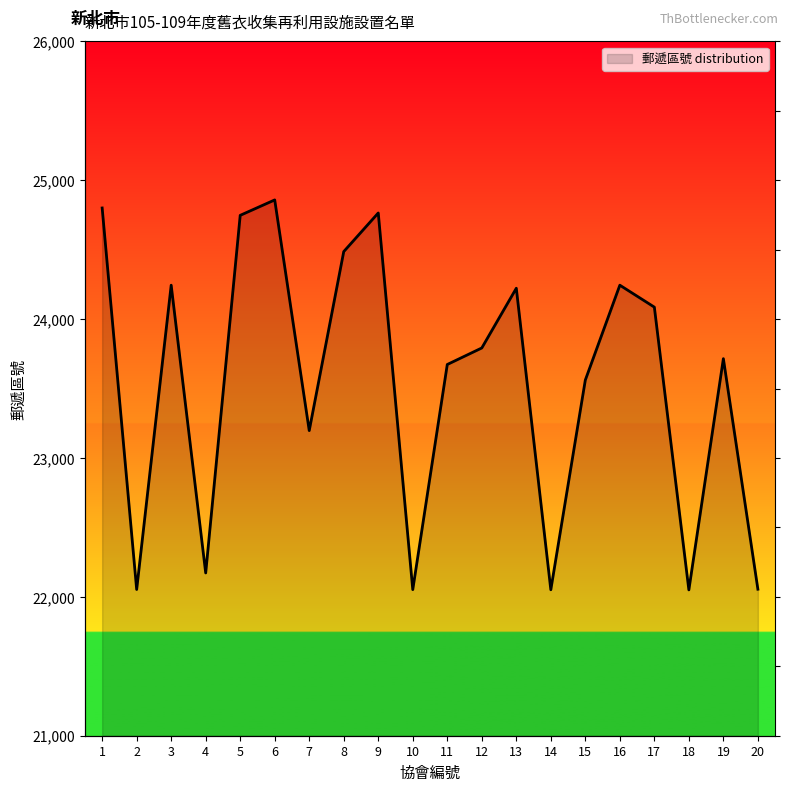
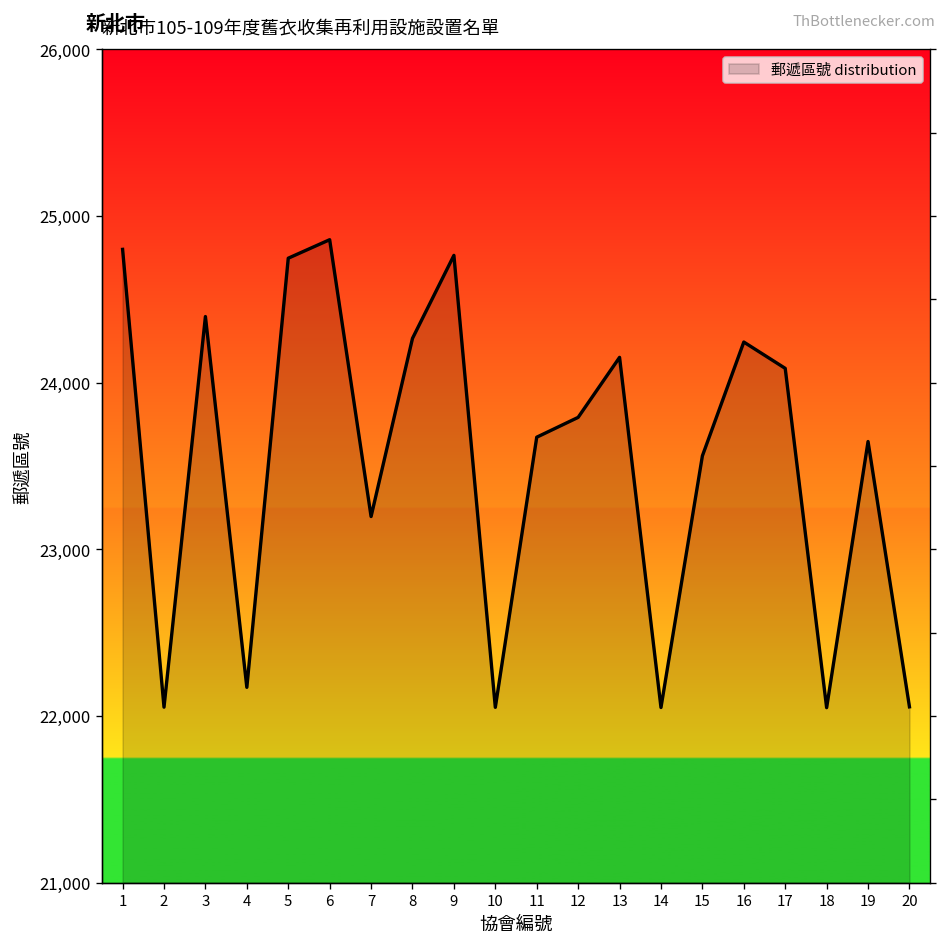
  {
    "1": "24,800",
    "2": "22,050",
-   "3": "24,240",
+   "3": "24,400",
    "4": "22,170",
    "5": "24,750",
    "6": "24,860",
    "7": "23,200",
-   "8": "24,490",
+   "8": "24,270",
    "9": "24,760",
    "10": "22,050",
    "11": "23,670",
    "12": "23,790",
-   "13": "24,220",
+   "13": "24,150",
    "14": "22,050",
    "15": "23,560",
    "16": "24,240",
    "17": "24,090",
    "18": "22,050",
-   "19": "23,720",
+   "19": "23,650",
    "20": "22,060"
  }
